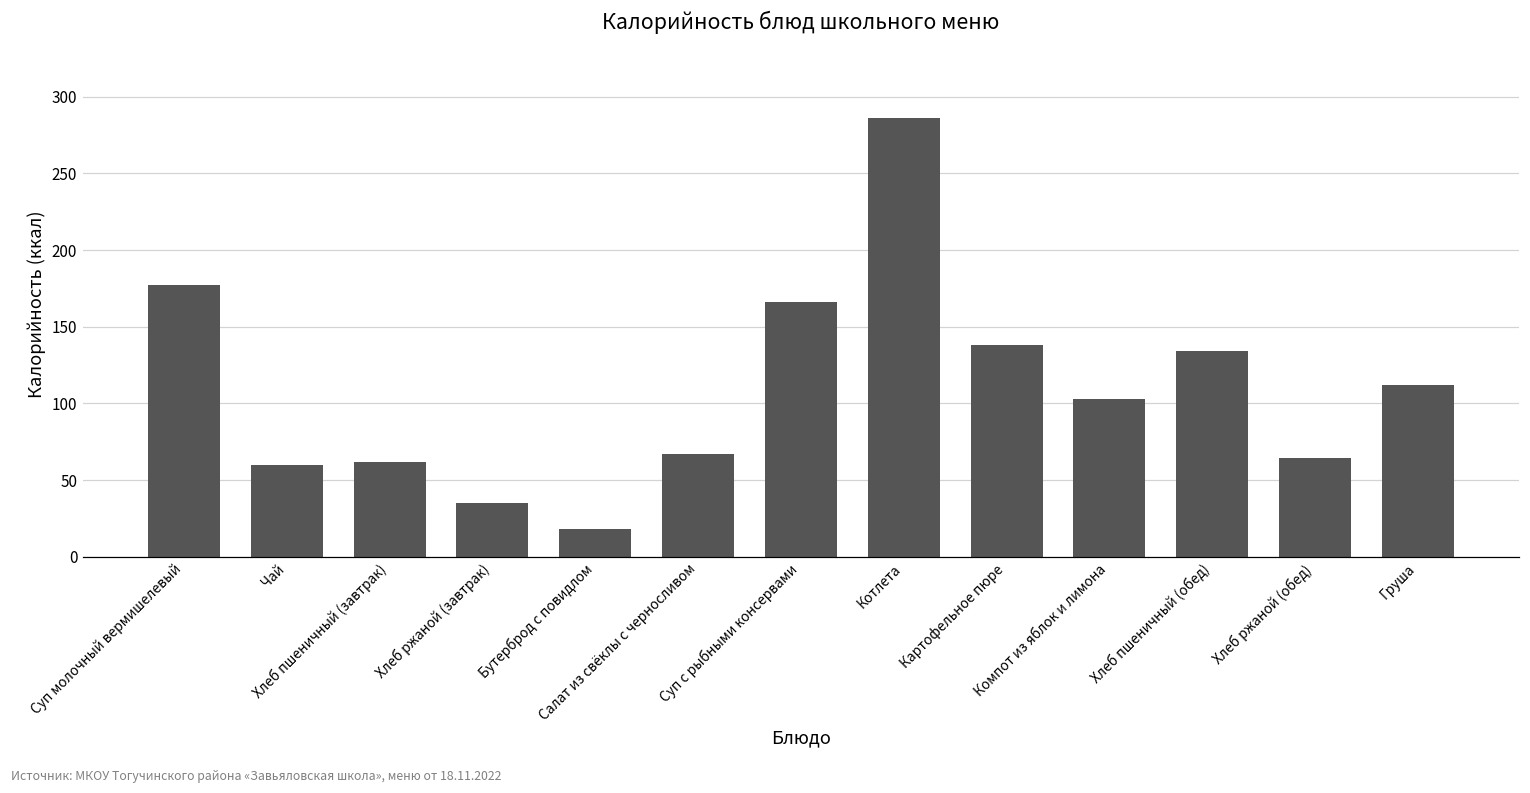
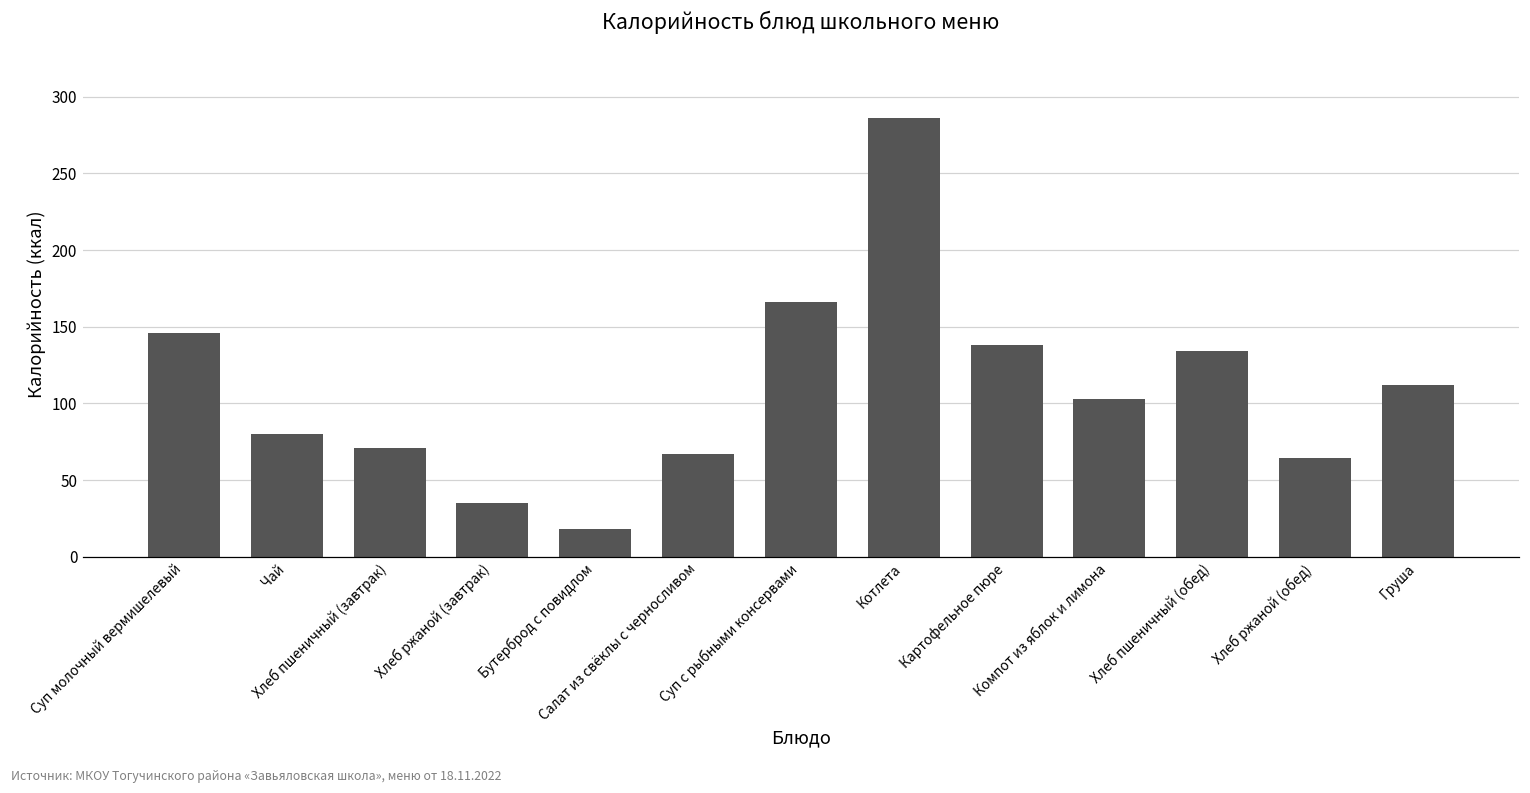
  {
-   "Суп молочный вермишелевый": 177,
-   "Чай": 60,
-   "Хлеб пшеничный (завтрак)": 62,
+   "Суп молочный вермишелевый": 146,
+   "Чай": 80,
+   "Хлеб пшеничный (завтрак)": 71,
    "Хлеб ржаной (завтрак)": 35,
    "Бутерброд с повидлом": 18,
    "Салат из свёклы с черносливом": 67,
    "Суп с рыбными консервами": 166,
    "Котлета": 286,
    "Картофельное пюре": 138,
    "Компот из яблок и лимона": 103,
    "Хлеб пшеничный (обед)": 134,
    "Хлеб ржаной (обед)": 65,
    "Груша": 112
  }
